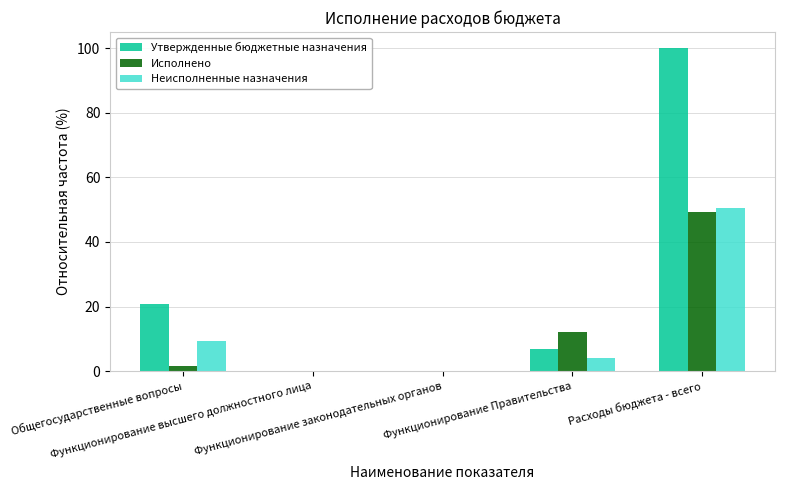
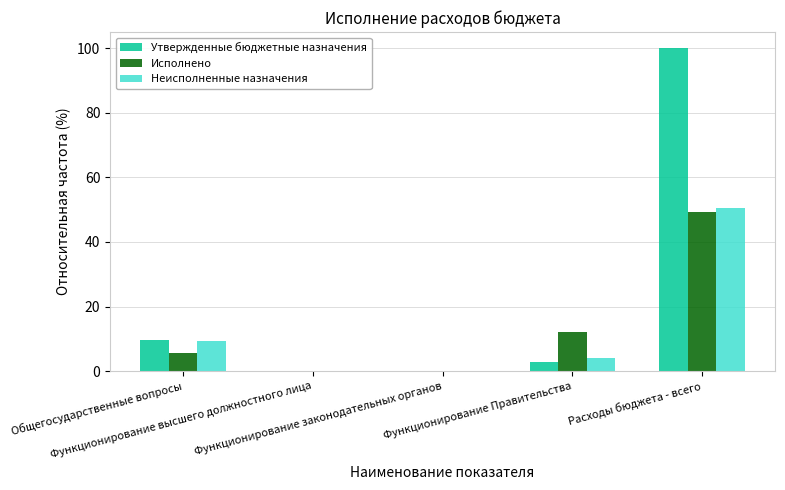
  {
    "Утвержденные бюджетные назначения": {
-     "Общегосударственные вопросы": 21,
-     "Функционирование Правительства": 7,
+     "Общегосударственные вопросы": 10,
+     "Функционирование Правительства": 3,
      "Расходы бюджета - всего": 100
    },
    "Исполнено": {
-     "Общегосударственные вопросы": 2,
+     "Общегосударственные вопросы": 6,
      "Функционирование Правительства": 12,
      "Расходы бюджета - всего": 49
    },
    "Неисполненные назначения": {
      "Общегосударственные вопросы": 9,
      "Функционирование Правительства": 4,
      "Расходы бюджета - всего": 51
    }
  }
